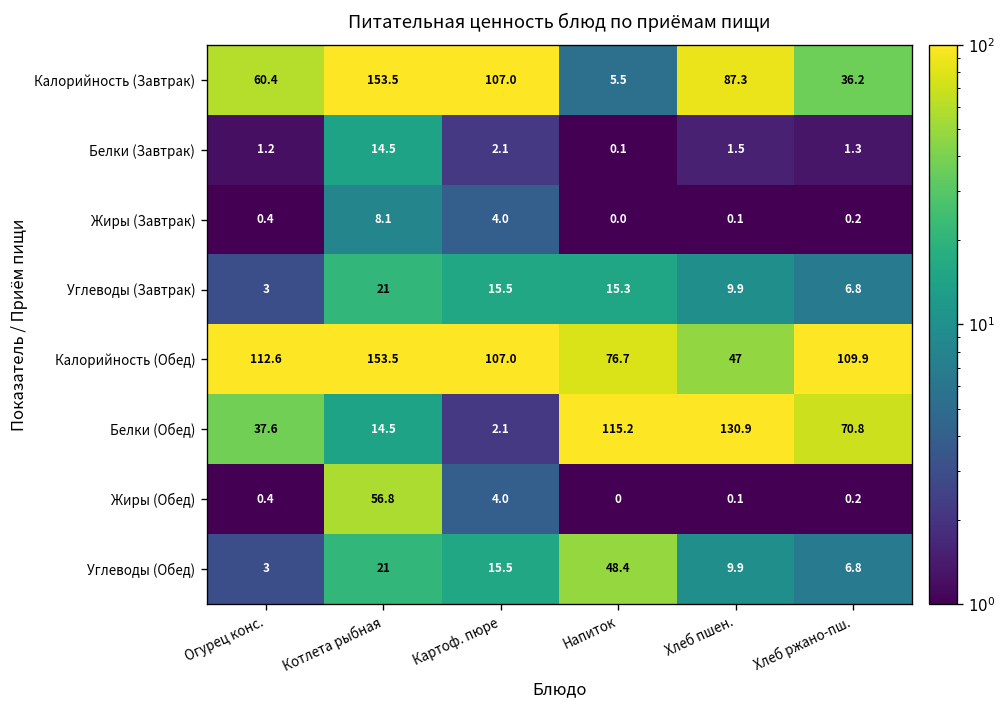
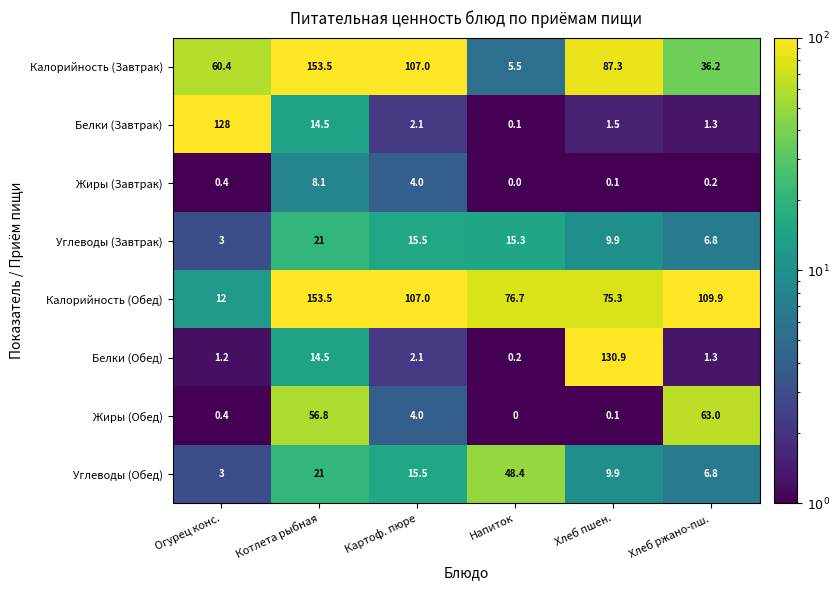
  {
    "Калорийность (Завтрак)": {
      "Огурец конс.": 60.4,
      "Котлета рыбная": 153.5,
      "Картоф. пюре": 107.0,
      "Напиток": 5.5,
      "Хлеб пшен.": 87.3,
      "Хлеб ржано-пш.": 36.2
    },
    "Белки (Завтрак)": {
-     "Огурец конс.": 1.2,
+     "Огурец конс.": 128,
      "Котлета рыбная": 14.5,
      "Картоф. пюре": 2.1,
      "Напиток": 0.1,
      "Хлеб пшен.": 1.5,
      "Хлеб ржано-пш.": 1.3
    },
    "Жиры (Завтрак)": {
      "Огурец конс.": 0.4,
      "Котлета рыбная": 8.1,
      "Картоф. пюре": 4.0,
      "Напиток": 0.0,
      "Хлеб пшен.": 0.1,
      "Хлеб ржано-пш.": 0.2
    },
    "Углеводы (Завтрак)": {
      "Огурец конс.": 3,
      "Котлета рыбная": 21,
      "Картоф. пюре": 15.5,
      "Напиток": 15.3,
      "Хлеб пшен.": 9.9,
      "Хлеб ржано-пш.": 6.8
    },
    "Калорийность (Обед)": {
-     "Огурец конс.": 112.6,
+     "Огурец конс.": 12,
      "Котлета рыбная": 153.5,
      "Картоф. пюре": 107.0,
      "Напиток": 76.7,
-     "Хлеб пшен.": 47,
+     "Хлеб пшен.": 75.3,
      "Хлеб ржано-пш.": 109.9
    },
    "Белки (Обед)": {
-     "Огурец конс.": 37.6,
+     "Огурец конс.": 1.2,
      "Котлета рыбная": 14.5,
      "Картоф. пюре": 2.1,
-     "Напиток": 115.2,
+     "Напиток": 0.2,
      "Хлеб пшен.": 130.9,
-     "Хлеб ржано-пш.": 70.8
+     "Хлеб ржано-пш.": 1.3
    },
    "Жиры (Обед)": {
      "Огурец конс.": 0.4,
      "Котлета рыбная": 56.8,
      "Картоф. пюре": 4.0,
      "Напиток": 0,
      "Хлеб пшен.": 0.1,
-     "Хлеб ржано-пш.": 0.2
+     "Хлеб ржано-пш.": 63.0
    },
    "Углеводы (Обед)": {
      "Огурец конс.": 3,
      "Котлета рыбная": 21,
      "Картоф. пюре": 15.5,
      "Напиток": 48.4,
      "Хлеб пшен.": 9.9,
      "Хлеб ржано-пш.": 6.8
    }
  }
